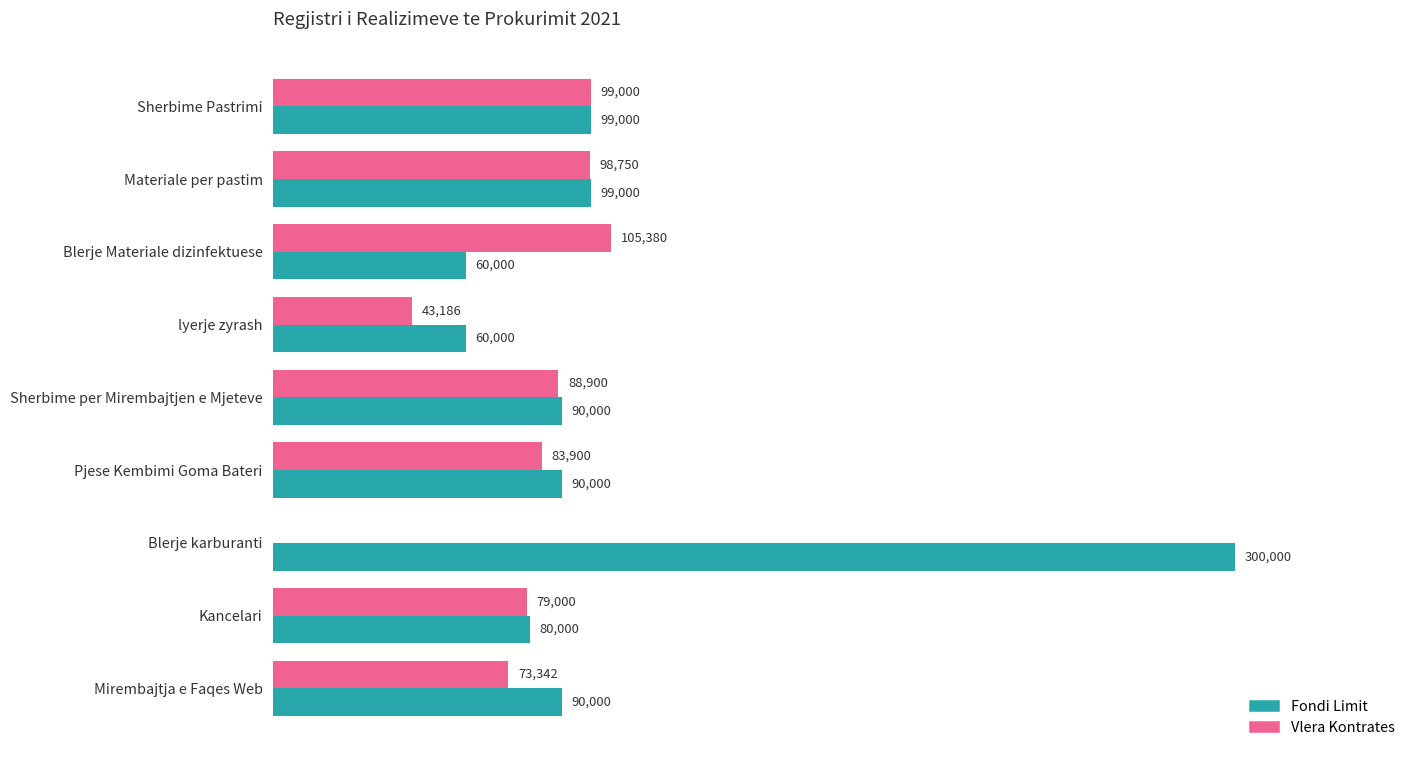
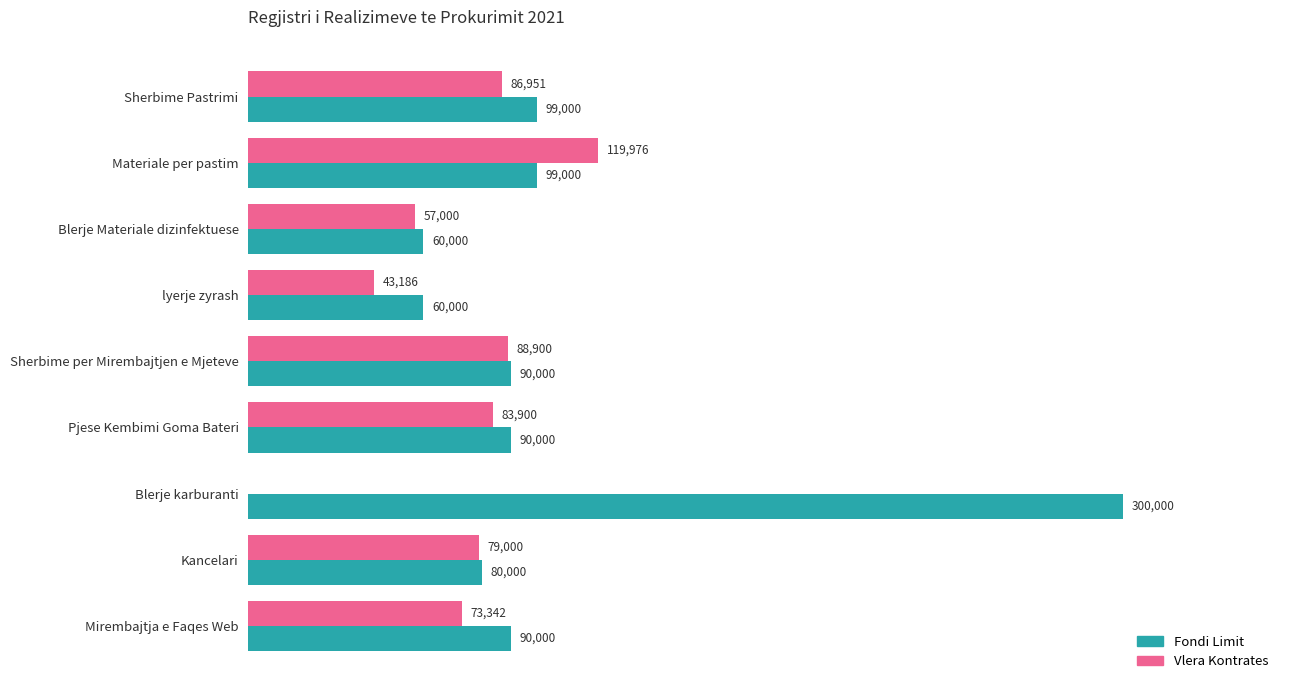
  {
    "Fondi Limit": {
      "Sherbime Pastrimi": "99,000",
      "Materiale per pastim": "99,000",
      "Blerje Materiale dizinfektuese": "60,000",
      "lyerje zyrash": "60,000",
      "Sherbime per Mirembajtjen e Mjeteve": "90,000",
      "Pjese Kembimi Goma Bateri": "90,000",
      "Blerje karburanti": "300,000",
      "Kancelari": "80,000",
      "Mirembajtja e Faqes Web": "90,000"
    },
    "Vlera Kontrates": {
-     "Sherbime Pastrimi": "99,000",
-     "Materiale per pastim": "98,750",
-     "Blerje Materiale dizinfektuese": "105,380",
+     "Sherbime Pastrimi": "86,951",
+     "Materiale per pastim": "119,976",
+     "Blerje Materiale dizinfektuese": "57,000",
      "lyerje zyrash": "43,186",
      "Sherbime per Mirembajtjen e Mjeteve": "88,900",
      "Pjese Kembimi Goma Bateri": "83,900",
      "Kancelari": "79,000",
      "Mirembajtja e Faqes Web": "73,342"
    }
  }
